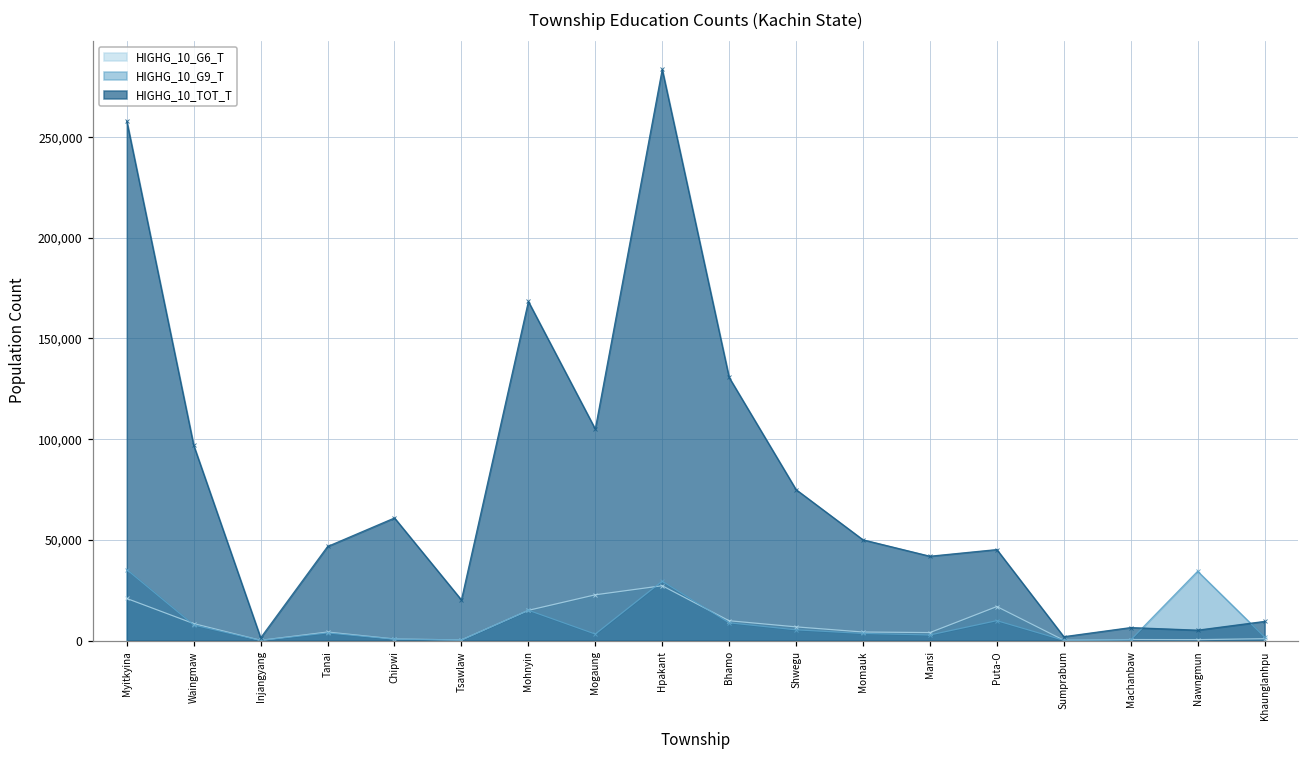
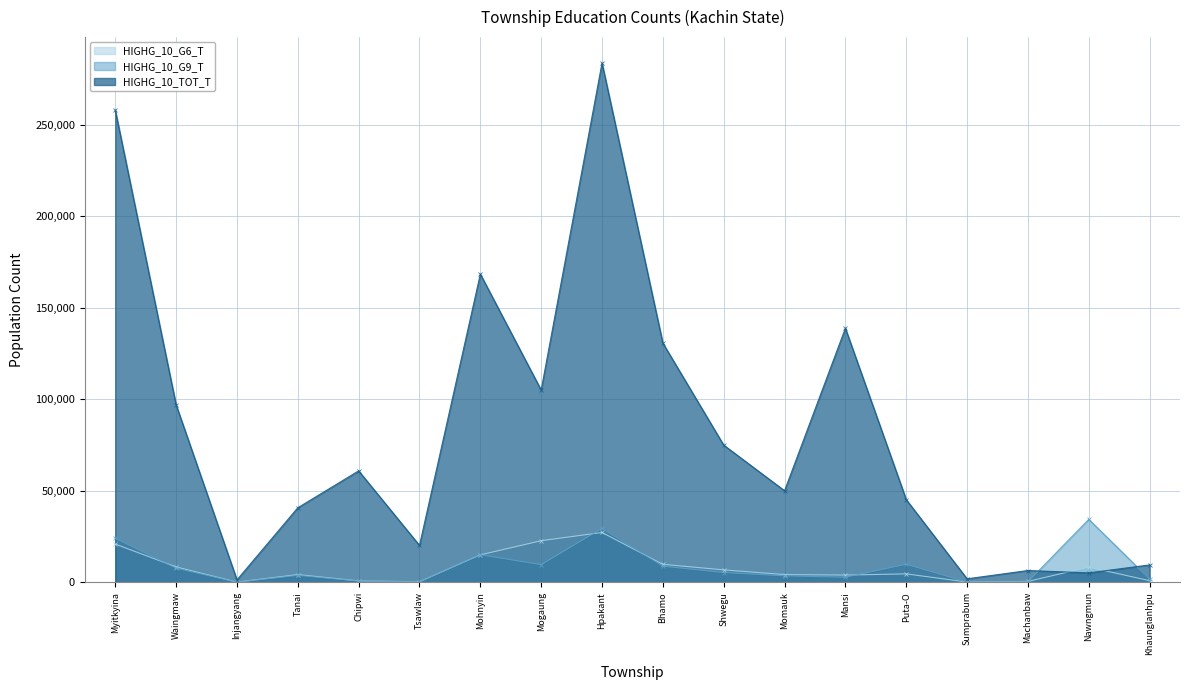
  {
    "HIGHG_10_G6_T": {
      "Myitkyina": "21,000",
      "Mogaung": "23,000",
      "Hpakant": "27,000",
      "Shwegu": "7,000",
-     "Puta-O": "17,000",
-     "Nawngmun": "0"
+     "Puta-O": "5,000",
+     "Nawngmun": "8,000"
    },
    "HIGHG_10_G9_T": {
-     "Myitkyina": "35,000",
-     "Mogaung": "3,000",
+     "Myitkyina": "24,000",
+     "Mogaung": "10,000",
      "Hpakant": "29,000",
      "Shwegu": "5,000",
      "Puta-O": "10,000",
      "Nawngmun": "34,000"
    },
    "HIGHG_10_TOT_T": {
      "Myitkyina": "258,000",
      "Waingmaw": "97,000",
-     "Tanai": "47,000",
+     "Tanai": "41,000",
      "Chipwi": "61,000",
      "Tsawlaw": "20,000",
      "Mohnyin": "168,000",
      "Mogaung": "105,000",
      "Hpakant": "284,000",
      "Bhamo": "131,000",
      "Shwegu": "75,000",
      "Momauk": "50,000",
-     "Mansi": "42,000",
+     "Mansi": "139,000",
      "Puta-O": "45,000",
      "Sumprabum": "2,000",
      "Machanbaw": "6,000",
      "Nawngmun": "5,000",
      "Khaunglanhpu": "9,000"
    }
  }
